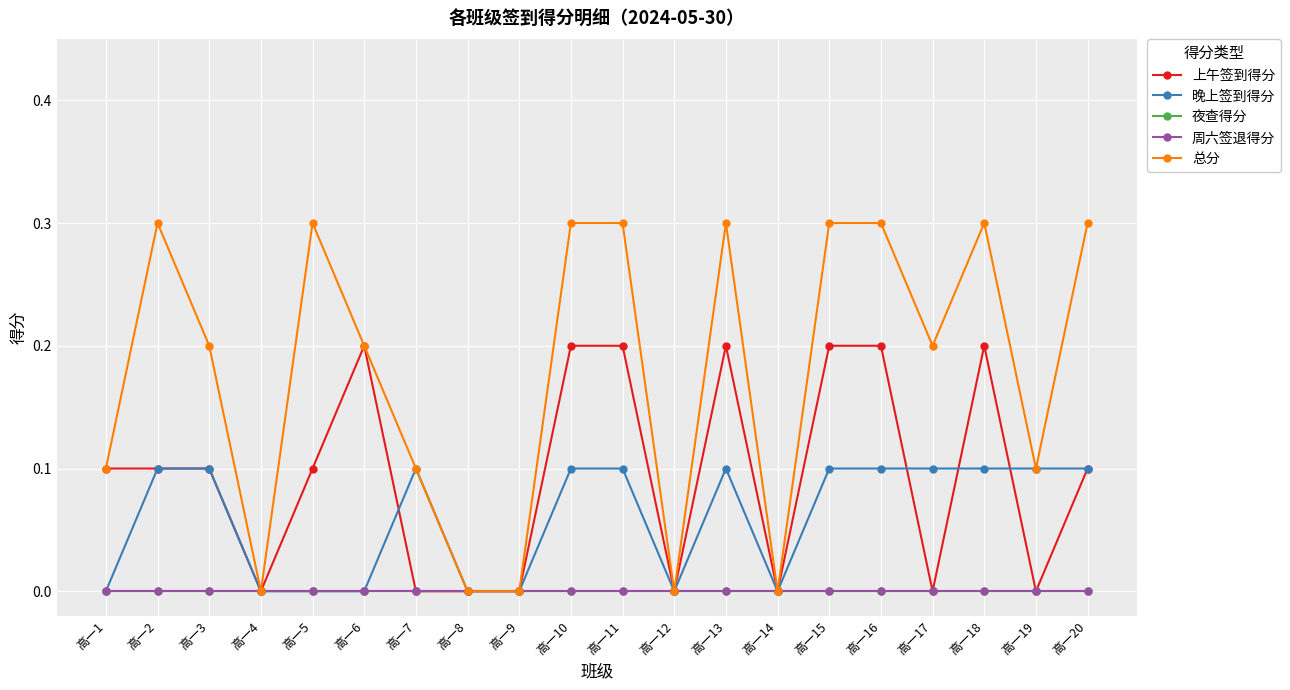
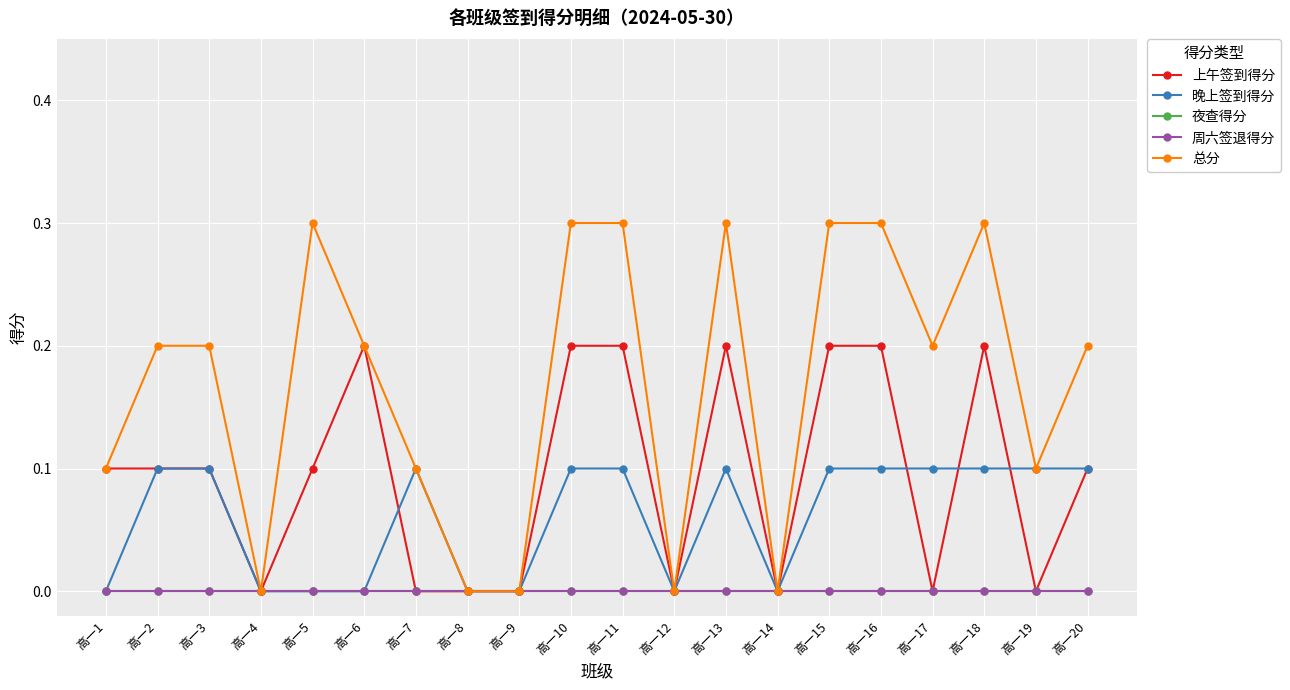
  {
    "上午签到得分": {
      "高一5": 0.1,
      "高一10": 0.2,
      "高一11": 0.2,
      "高一13": 0.2,
      "高一15": 0.2,
      "高一16": 0.2,
      "高一18": 0.2
    },
    "晚上签到得分": {
      "高一10": 0.1,
      "高一11": 0.1,
      "高一13": 0.1,
      "高一15": 0.1,
      "高一16": 0.1,
      "高一17": 0.1,
      "高一18": 0.1
    },
    "周六签退得分": {
      "高一2": 0.0,
      "高一3": 0.0,
      "高一10": 0.0,
      "高一11": 0.0,
      "高一13": 0.0,
      "高一15": 0.0,
      "高一16": 0.0,
      "高一18": 0.0,
      "高一20": 0.0
    },
    "总分": {
-     "高一2": 0.3,
+     "高一2": 0.2,
      "高一3": 0.2,
      "高一5": 0.3,
      "高一10": 0.3,
      "高一11": 0.3,
      "高一13": 0.3,
      "高一15": 0.3,
      "高一16": 0.3,
      "高一17": 0.2,
      "高一18": 0.3,
-     "高一20": 0.3
+     "高一20": 0.2
    }
  }
